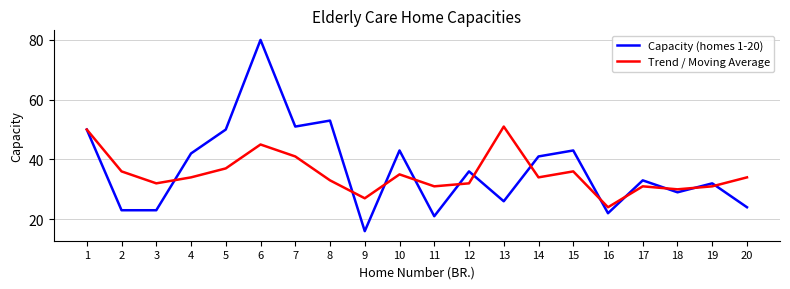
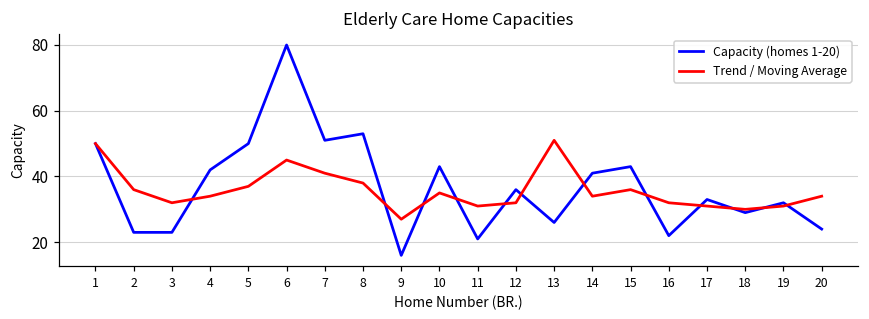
  {
    "Capacity (homes 1-20)": {
      "2": 23,
      "3": 23,
      "4": 42,
      "5": 50,
      "6": 80,
      "7": 51,
      "8": 53,
      "9": 16,
      "10": 43,
      "11": 21,
      "12": 36,
      "13": 26,
      "14": 41,
      "15": 43,
      "16": 22,
      "17": 33,
      "18": 29,
      "19": 32,
      "20": 24
    },
    "Trend / Moving Average": {
      "2": 36,
      "3": 32,
      "4": 34,
      "5": 37,
      "6": 45,
      "7": 41,
-     "8": 33,
+     "8": 38,
      "9": 27,
      "10": 35,
      "11": 31,
      "12": 32,
      "13": 51,
      "14": 34,
      "15": 36,
-     "16": 24,
+     "16": 32,
      "17": 31,
      "18": 30,
      "19": 31,
      "20": 34
    }
  }
